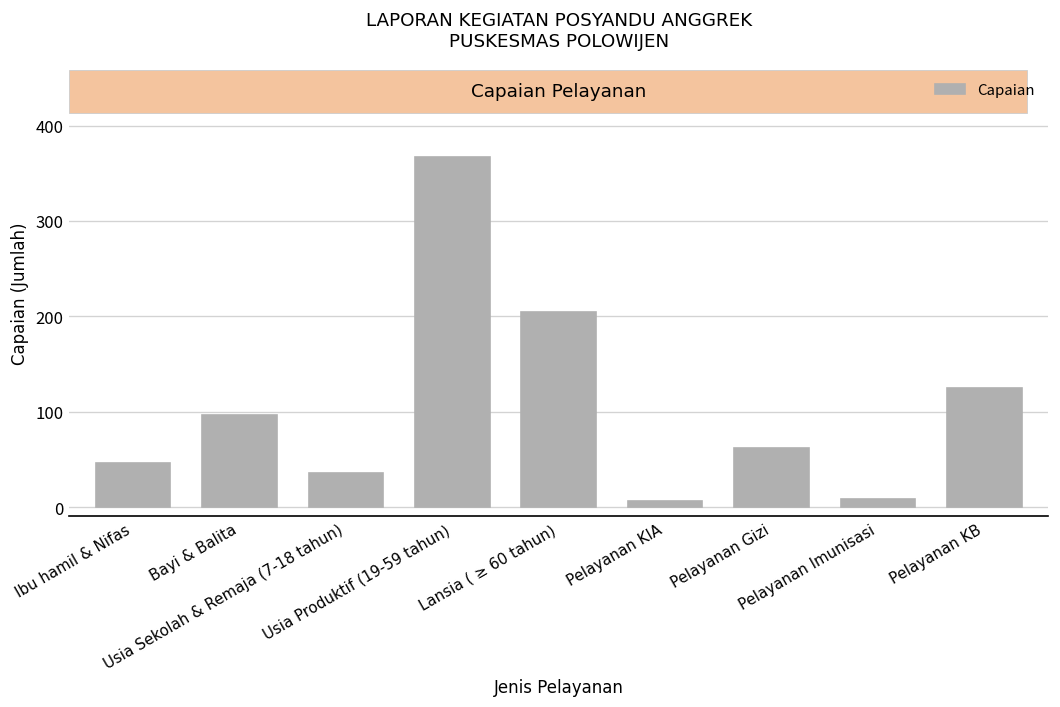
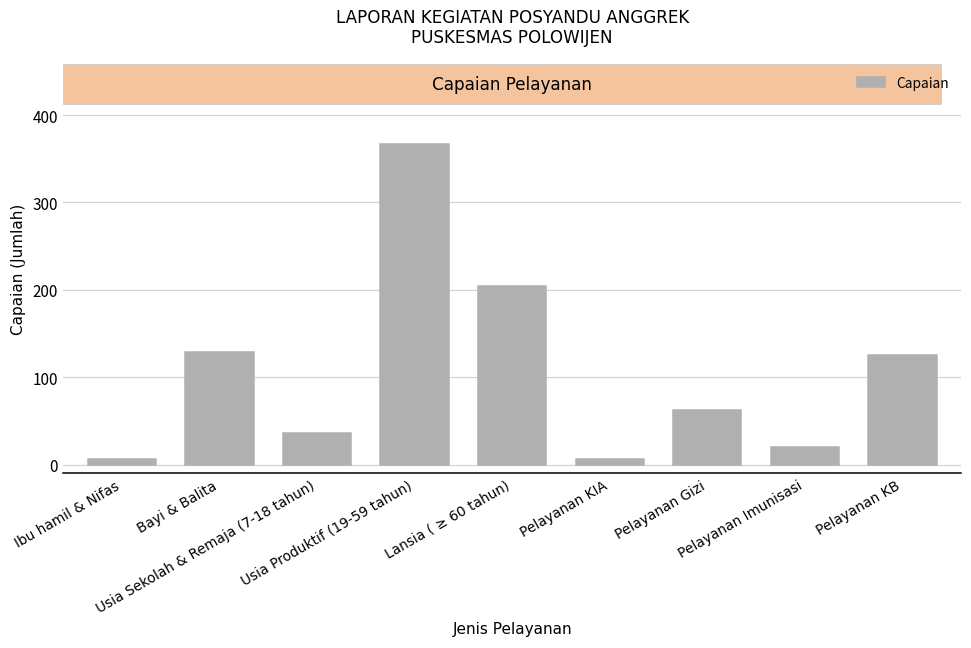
  {
-   "Ibu hamil & Nifas": 50,
-   "Bayi & Balita": 100,
+   "Ibu hamil & Nifas": 10,
+   "Bayi & Balita": 130,
    "Usia Sekolah & Remaja (7-18 tahun)": 40,
    "Usia Produktif (19-59 tahun)": 370,
    "Lansia ( ≥ 60 tahun)": 210,
    "Pelayanan KIA": 10,
    "Pelayanan Gizi": 60,
-   "Pelayanan Imunisasi": 10,
+   "Pelayanan Imunisasi": 20,
    "Pelayanan KB": 130
  }
